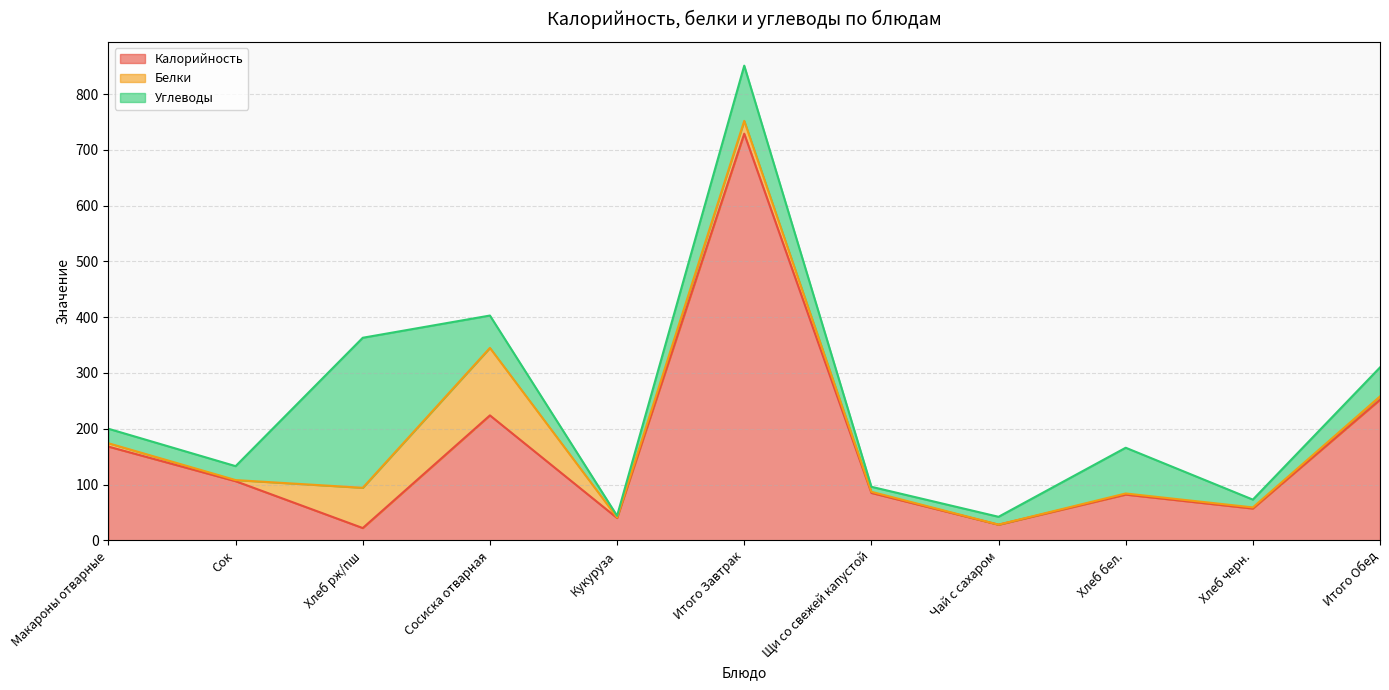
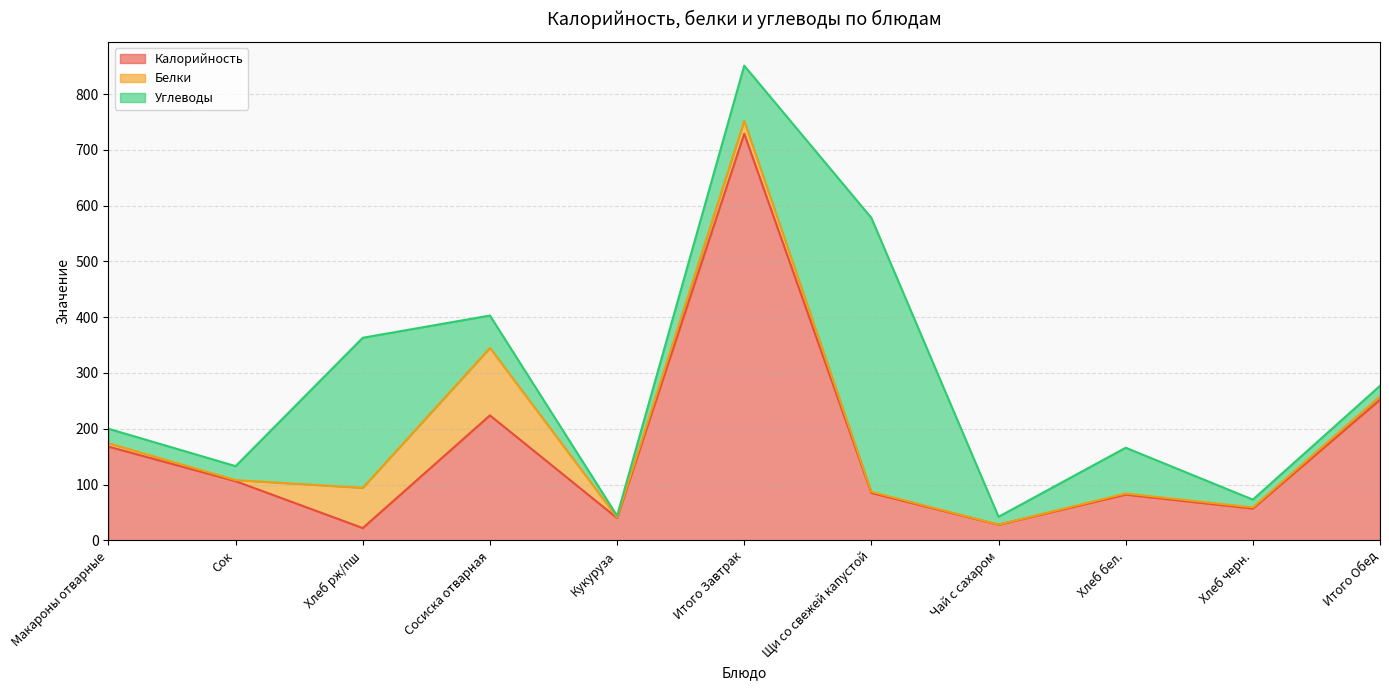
  {
    "Калорийность": {
      "Макароны отварные": 170,
      "Хлеб рж/пш": 20,
      "Сосиска отварная": 220,
      "Итого Завтрак": 730,
      "Итого Обед": 250
    },
    "Белки": {
      "Макароны отварные": 10,
      "Хлеб рж/пш": 70,
      "Сосиска отварная": 120,
      "Итого Завтрак": 20,
      "Итого Обед": 10
    },
    "Углеводы": {
      "Макароны отварные": 30,
      "Сок": 30,
      "Хлеб рж/пш": 270,
      "Сосиска отварная": 60,
      "Итого Завтрак": 100,
-     "Щи со свежей капустой": 10,
+     "Щи со свежей капустой": 490,
      "Чай с сахаром": 10,
      "Хлеб бел.": 80,
      "Хлеб черн.": 10,
-     "Итого Обед": 50
+     "Итого Обед": 20
    }
  }
